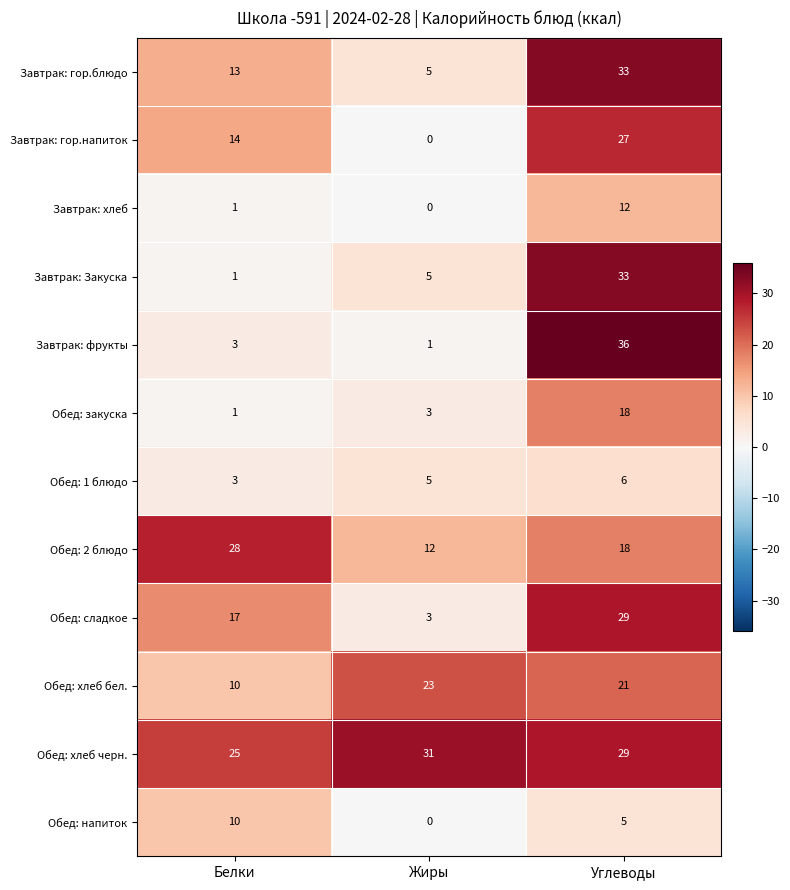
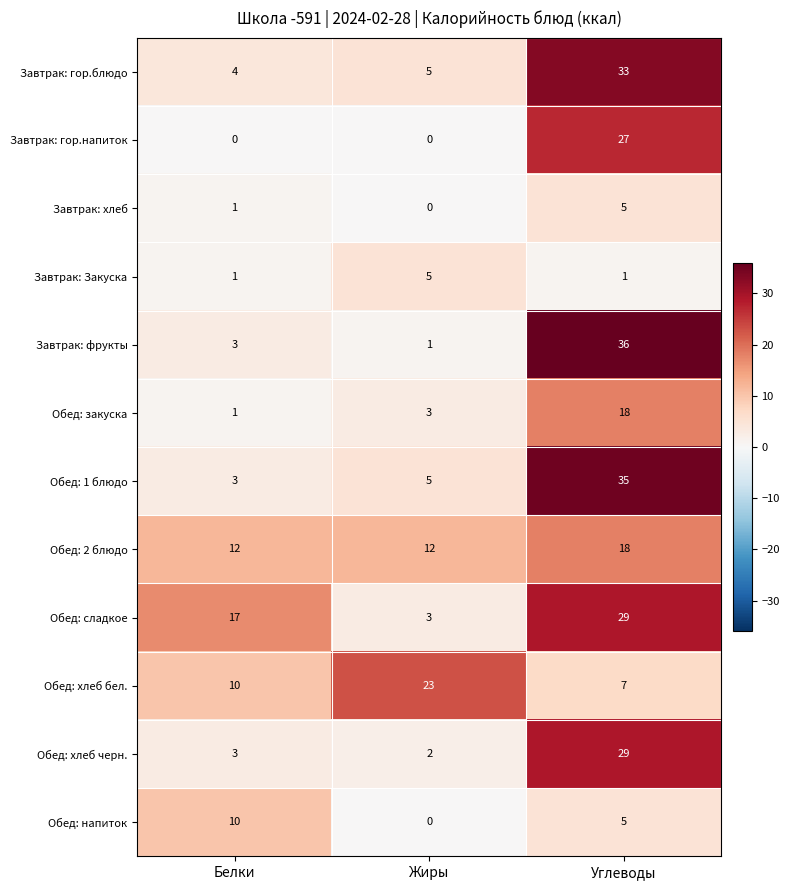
  {
    "Завтрак: гор.блюдо": {
-     "Белки": 13,
+     "Белки": 4,
      "Жиры": 5,
      "Углеводы": 33
    },
    "Завтрак: гор.напиток": {
-     "Белки": 14,
+     "Белки": 0,
      "Жиры": 0,
      "Углеводы": 27
    },
    "Завтрак: хлеб": {
      "Белки": 1,
      "Жиры": 0,
-     "Углеводы": 12
+     "Углеводы": 5
    },
    "Завтрак: Закуска": {
      "Белки": 1,
      "Жиры": 5,
-     "Углеводы": 33
+     "Углеводы": 1
    },
    "Завтрак: фрукты": {
      "Белки": 3,
      "Жиры": 1,
      "Углеводы": 36
    },
    "Обед: закуска": {
      "Белки": 1,
      "Жиры": 3,
      "Углеводы": 18
    },
    "Обед: 1 блюдо": {
      "Белки": 3,
      "Жиры": 5,
-     "Углеводы": 6
+     "Углеводы": 35
    },
    "Обед: 2 блюдо": {
-     "Белки": 28,
+     "Белки": 12,
      "Жиры": 12,
      "Углеводы": 18
    },
    "Обед: сладкое": {
      "Белки": 17,
      "Жиры": 3,
      "Углеводы": 29
    },
    "Обед: хлеб бел.": {
      "Белки": 10,
      "Жиры": 23,
-     "Углеводы": 21
+     "Углеводы": 7
    },
    "Обед: хлеб черн.": {
-     "Белки": 25,
-     "Жиры": 31,
+     "Белки": 3,
+     "Жиры": 2,
      "Углеводы": 29
    },
    "Обед: напиток": {
      "Белки": 10,
      "Жиры": 0,
      "Углеводы": 5
    }
  }
